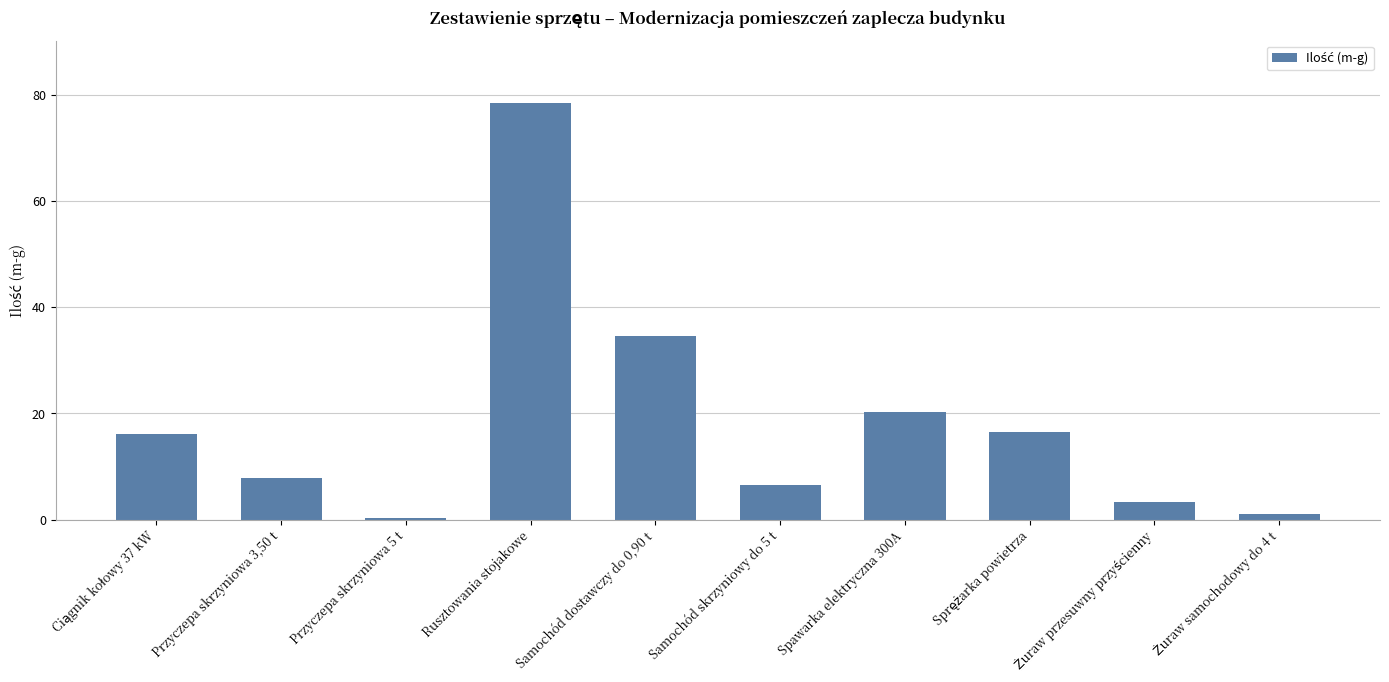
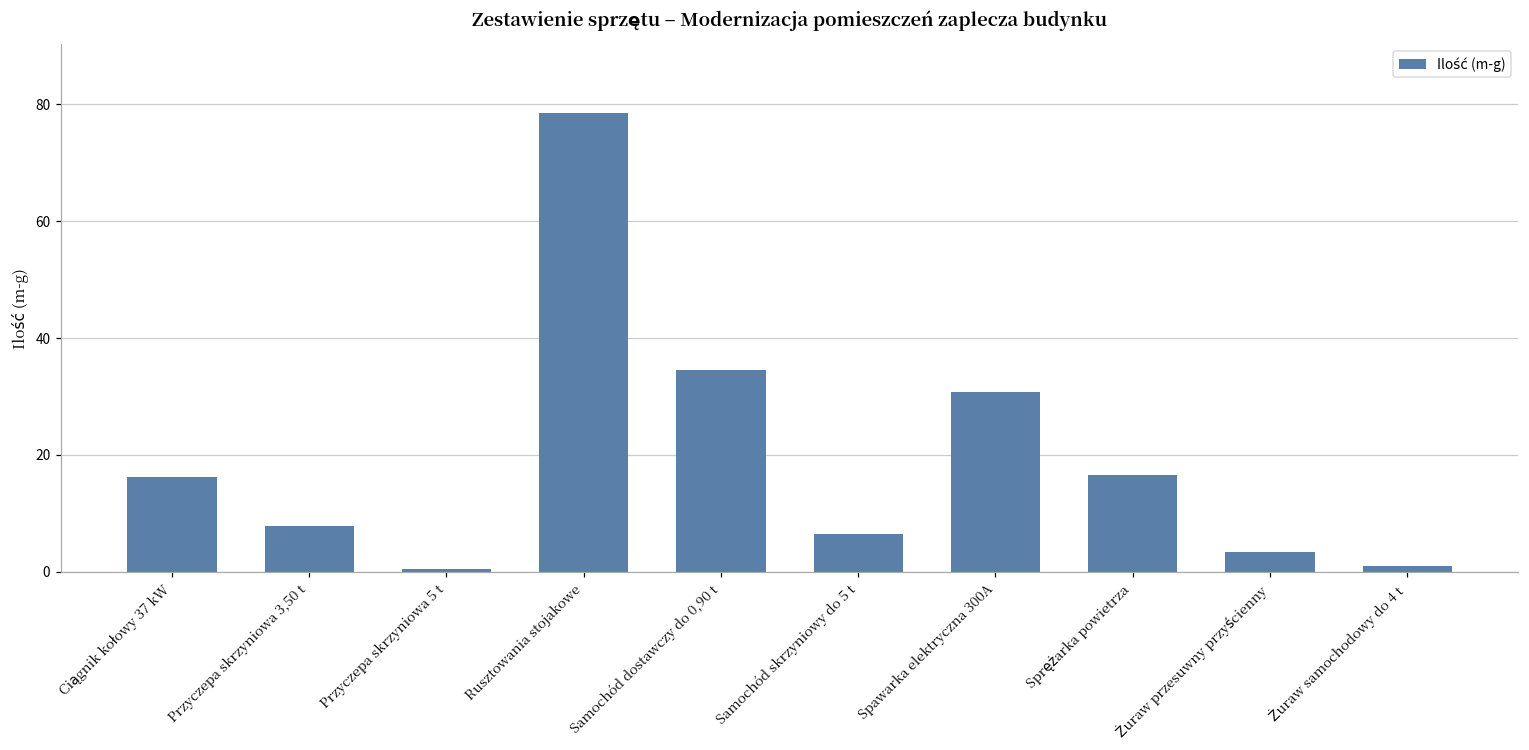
  {
    "Ciągnik kołowy 37 kW": 16,
    "Przyczepa skrzyniowa 3,50 t": 8,
    "Rusztowania stojakowe": 78,
    "Samochód dostawczy do 0,90 t": 35,
    "Samochód skrzyniowy do 5 t": 6,
-   "Spawarka elektryczna 300A": 20,
+   "Spawarka elektryczna 300A": 31,
    "Sprężarka powietrza": 16,
    "Żuraw przesuwny przyścienny": 3,
    "Żuraw samochodowy do 4 t": 1
  }
